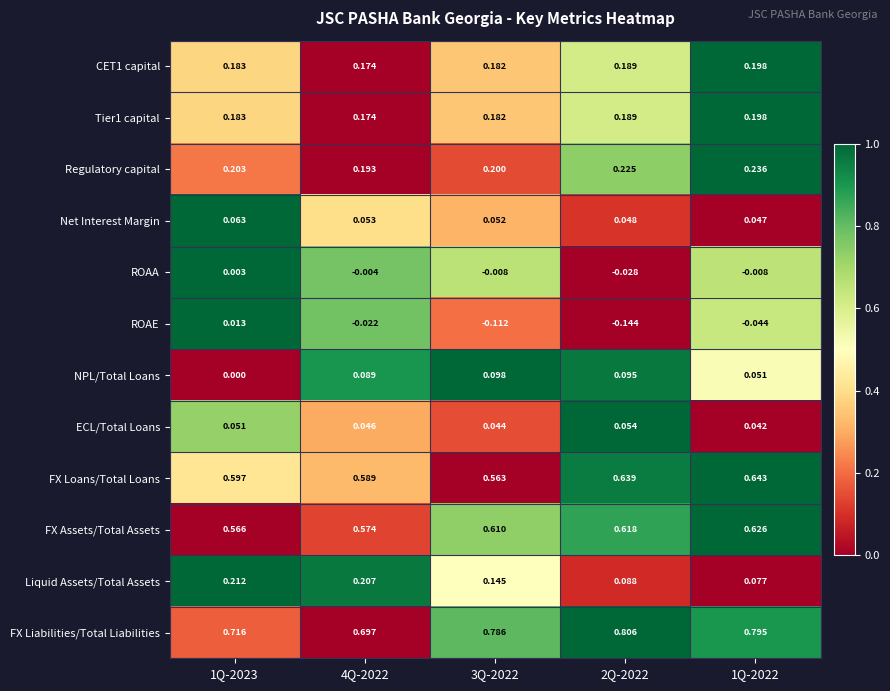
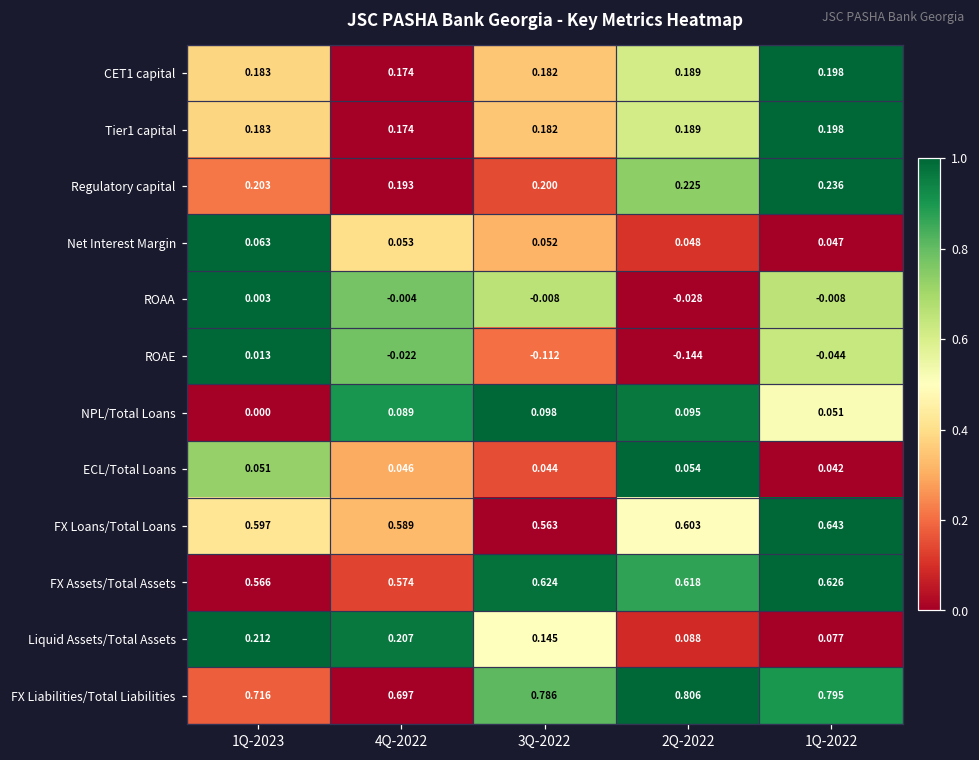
  {
    "CET1 capital": {
      "1Q-2023": 0.183,
      "4Q-2022": 0.174,
      "3Q-2022": 0.182,
      "2Q-2022": 0.189,
      "1Q-2022": 0.198
    },
    "Tier1 capital": {
      "1Q-2023": 0.183,
      "4Q-2022": 0.174,
      "3Q-2022": 0.182,
      "2Q-2022": 0.189,
      "1Q-2022": 0.198
    },
    "Regulatory capital": {
      "1Q-2023": 0.203,
      "4Q-2022": 0.193,
      "3Q-2022": 0.200,
      "2Q-2022": 0.225,
      "1Q-2022": 0.236
    },
    "Net Interest Margin": {
      "1Q-2023": 0.063,
      "4Q-2022": 0.053,
      "3Q-2022": 0.052,
      "2Q-2022": 0.048,
      "1Q-2022": 0.047
    },
    "ROAA": {
      "1Q-2023": 0.003,
      "4Q-2022": -0.004,
      "3Q-2022": -0.008,
      "2Q-2022": -0.028,
      "1Q-2022": -0.008
    },
    "ROAE": {
      "1Q-2023": 0.013,
      "4Q-2022": -0.022,
      "3Q-2022": -0.112,
      "2Q-2022": -0.144,
      "1Q-2022": -0.044
    },
    "NPL/Total Loans": {
      "1Q-2023": 0.000,
      "4Q-2022": 0.089,
      "3Q-2022": 0.098,
      "2Q-2022": 0.095,
      "1Q-2022": 0.051
    },
    "ECL/Total Loans": {
      "1Q-2023": 0.051,
      "4Q-2022": 0.046,
      "3Q-2022": 0.044,
      "2Q-2022": 0.054,
      "1Q-2022": 0.042
    },
    "FX Loans/Total Loans": {
      "1Q-2023": 0.597,
      "4Q-2022": 0.589,
      "3Q-2022": 0.563,
-     "2Q-2022": 0.639,
+     "2Q-2022": 0.603,
      "1Q-2022": 0.643
    },
    "FX Assets/Total Assets": {
      "1Q-2023": 0.566,
      "4Q-2022": 0.574,
-     "3Q-2022": 0.610,
+     "3Q-2022": 0.624,
      "2Q-2022": 0.618,
      "1Q-2022": 0.626
    },
    "Liquid Assets/Total Assets": {
      "1Q-2023": 0.212,
      "4Q-2022": 0.207,
      "3Q-2022": 0.145,
      "2Q-2022": 0.088,
      "1Q-2022": 0.077
    },
    "FX Liabilities/Total Liabilities": {
      "1Q-2023": 0.716,
      "4Q-2022": 0.697,
      "3Q-2022": 0.786,
      "2Q-2022": 0.806,
      "1Q-2022": 0.795
    }
  }
